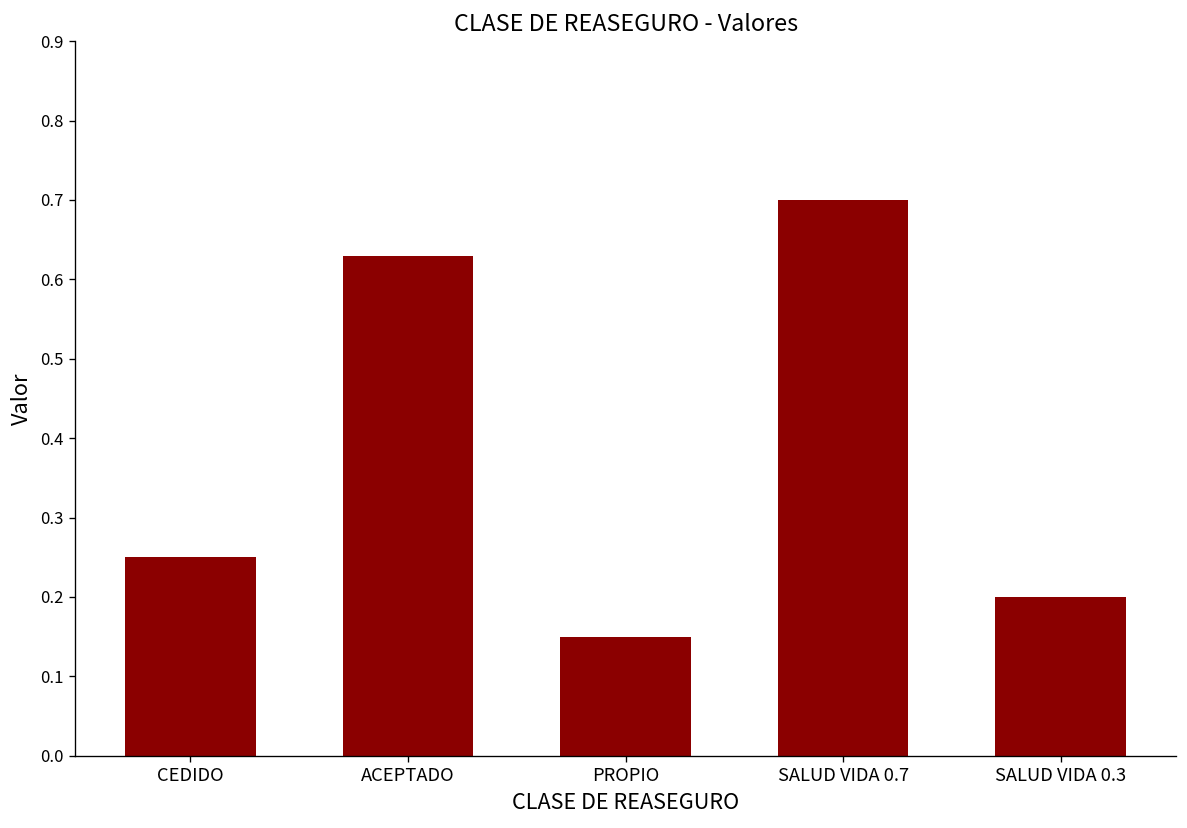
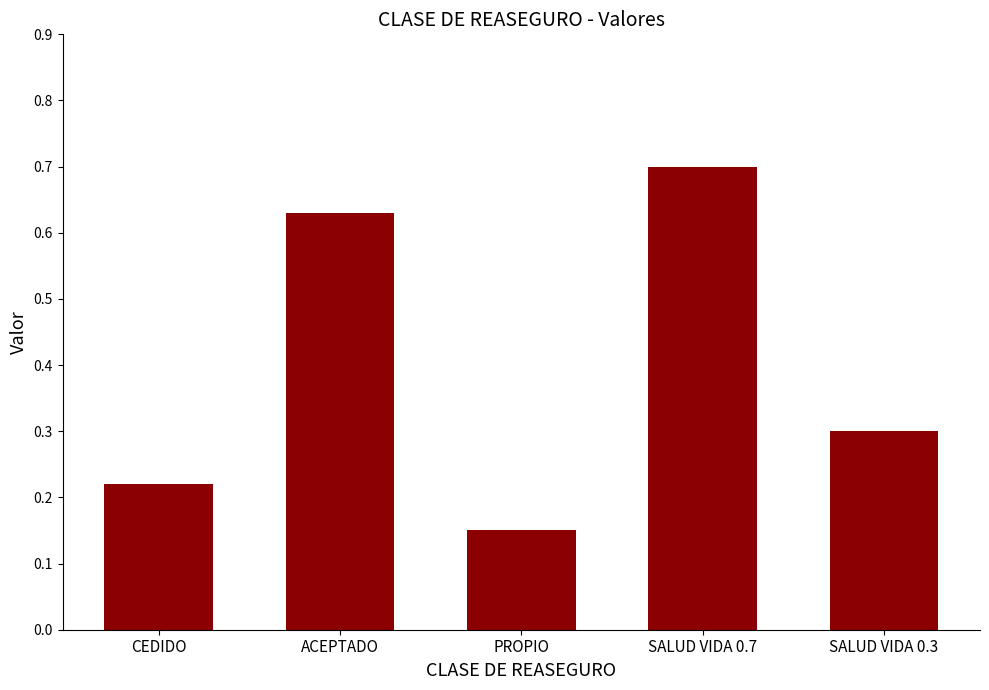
  {
-   "CEDIDO": 0.25,
+   "CEDIDO": 0.22,
    "ACEPTADO": 0.63,
    "PROPIO": 0.15,
    "SALUD VIDA 0.7": 0.70,
-   "SALUD VIDA 0.3": 0.2
+   "SALUD VIDA 0.3": 0.3
  }
